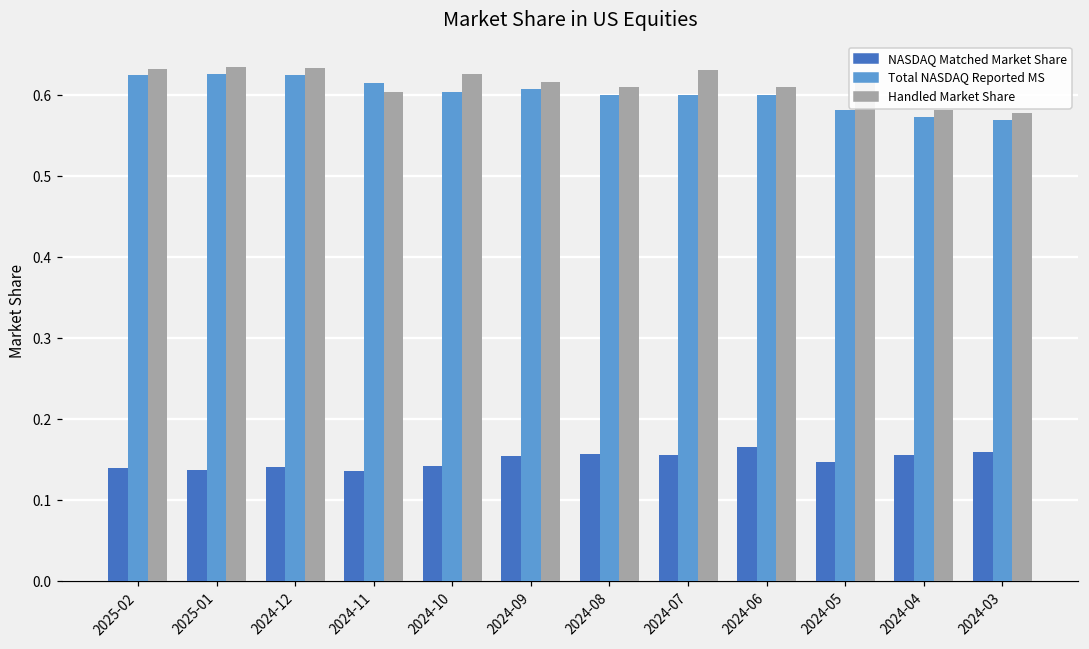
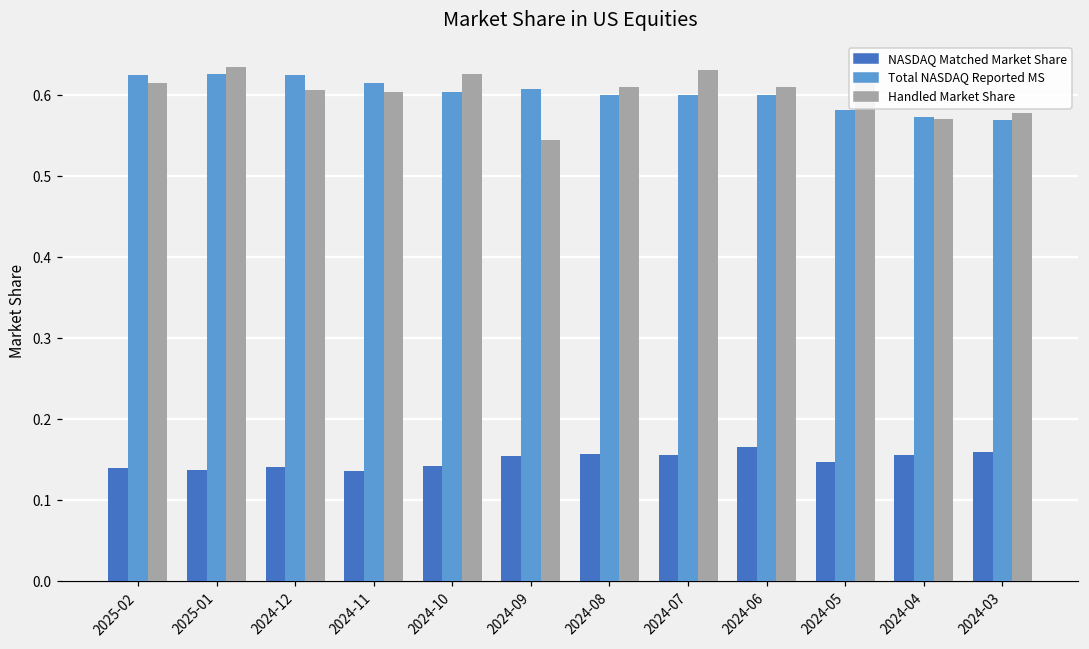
  {
    "Handled Market Share": {
-     "2025-02": 0.63,
+     "2025-02": 0.62,
      "2025-01": 0.63,
-     "2024-12": 0.63,
+     "2024-12": 0.61,
      "2024-11": 0.60,
      "2024-10": 0.63,
-     "2024-09": 0.62,
+     "2024-09": 0.55,
      "2024-08": 0.61,
      "2024-07": 0.63,
      "2024-06": 0.61,
-     "2024-04": 0.58,
+     "2024-04": 0.57,
      "2024-03": 0.58
    }
  }
